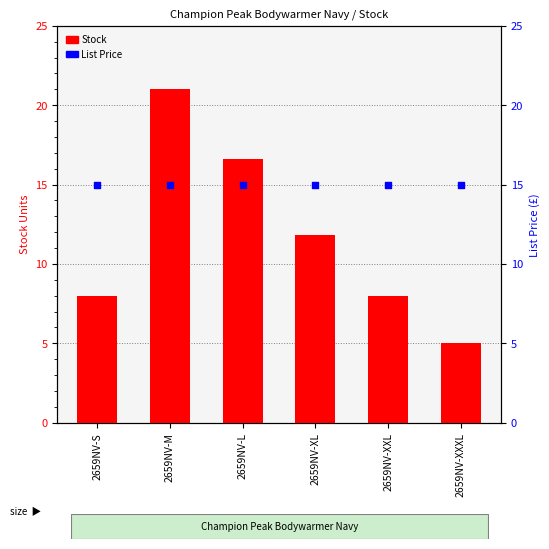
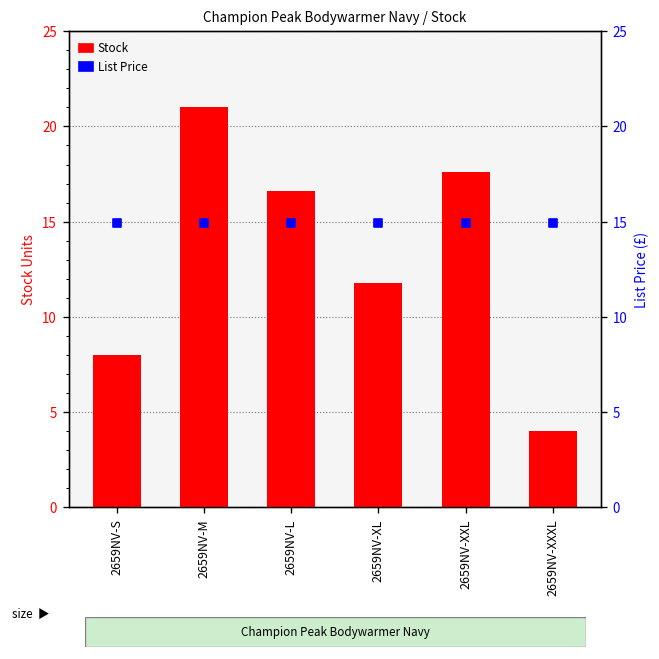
  {
    "Stock": {
      "2659NV-S": 8.0,
      "2659NV-M": 21.0,
      "2659NV-L": 16.6,
      "2659NV-XL": 11.8,
-     "2659NV-XXL": 8.0,
-     "2659NV-XXXL": 5
+     "2659NV-XXL": 17.6,
+     "2659NV-XXXL": 4
    }
  }
